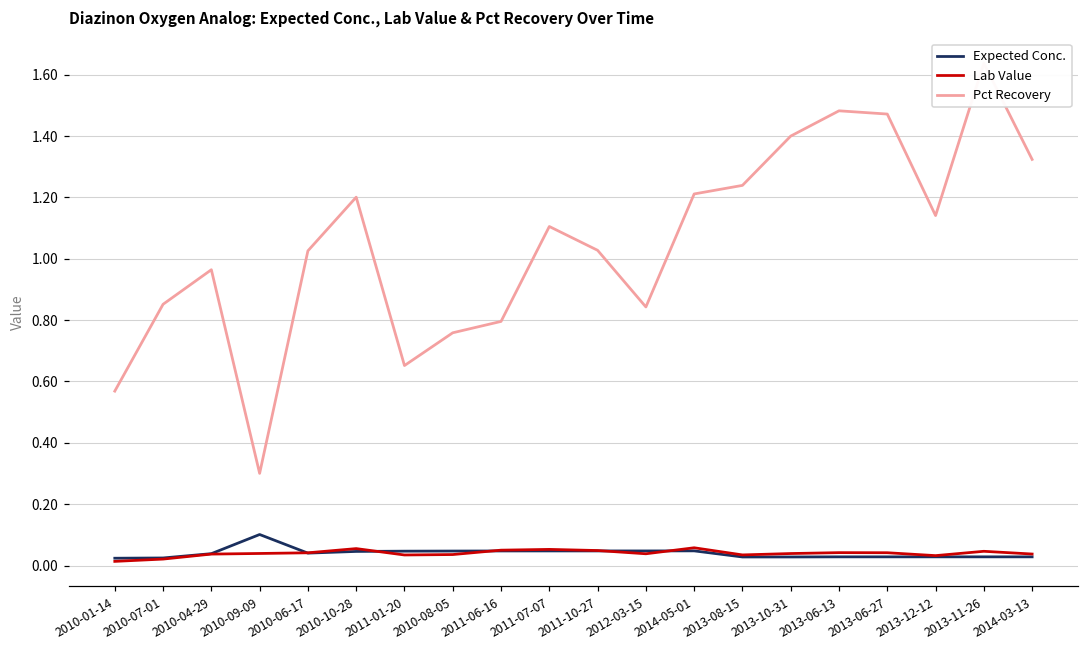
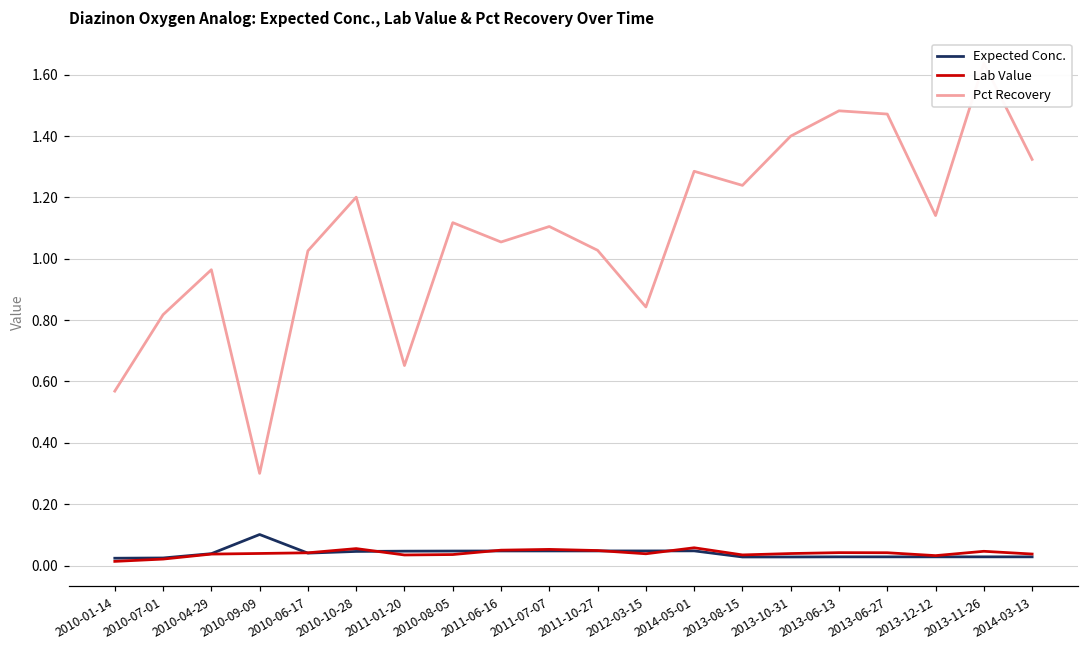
  {
    "Expected Conc.": {
      "2010-01-14": 0.02,
      "2010-09-09": 0.10,
      "2010-10-28": 0.05,
      "2011-01-20": 0.05,
      "2010-08-05": 0.05,
      "2012-03-15": 0.05,
      "2014-05-01": 0.05,
      "2013-10-31": 0.03,
      "2013-06-13": 0.03,
      "2013-06-27": 0.03,
      "2013-11-26": 0.03
    },
    "Lab Value": {
      "2010-01-14": 0.01,
      "2010-09-09": 0.04,
      "2010-10-28": 0.06,
      "2011-01-20": 0.03,
      "2010-08-05": 0.04,
      "2012-03-15": 0.04,
      "2014-05-01": 0.06,
      "2013-10-31": 0.04,
      "2013-06-13": 0.04,
      "2013-06-27": 0.04,
      "2013-11-26": 0.05
    },
    "Pct Recovery": {
      "2010-01-14": 0.57,
-     "2010-07-01": 0.85,
+     "2010-07-01": 0.82,
      "2010-04-29": 0.96,
      "2010-09-09": 0.30,
      "2010-06-17": 1.03,
      "2010-10-28": 1.20,
      "2011-01-20": 0.65,
-     "2010-08-05": 0.76,
-     "2011-06-16": 0.80,
+     "2010-08-05": 1.12,
+     "2011-06-16": 1.05,
      "2011-07-07": 1.11,
      "2011-10-27": 1.03,
      "2012-03-15": 0.84,
-     "2014-05-01": 1.21,
+     "2014-05-01": 1.29,
      "2013-08-15": 1.24,
      "2013-10-31": 1.40,
      "2013-06-13": 1.48,
      "2013-06-27": 1.47,
      "2013-12-12": 1.14,
      "2014-03-13": 1.32
    }
  }
